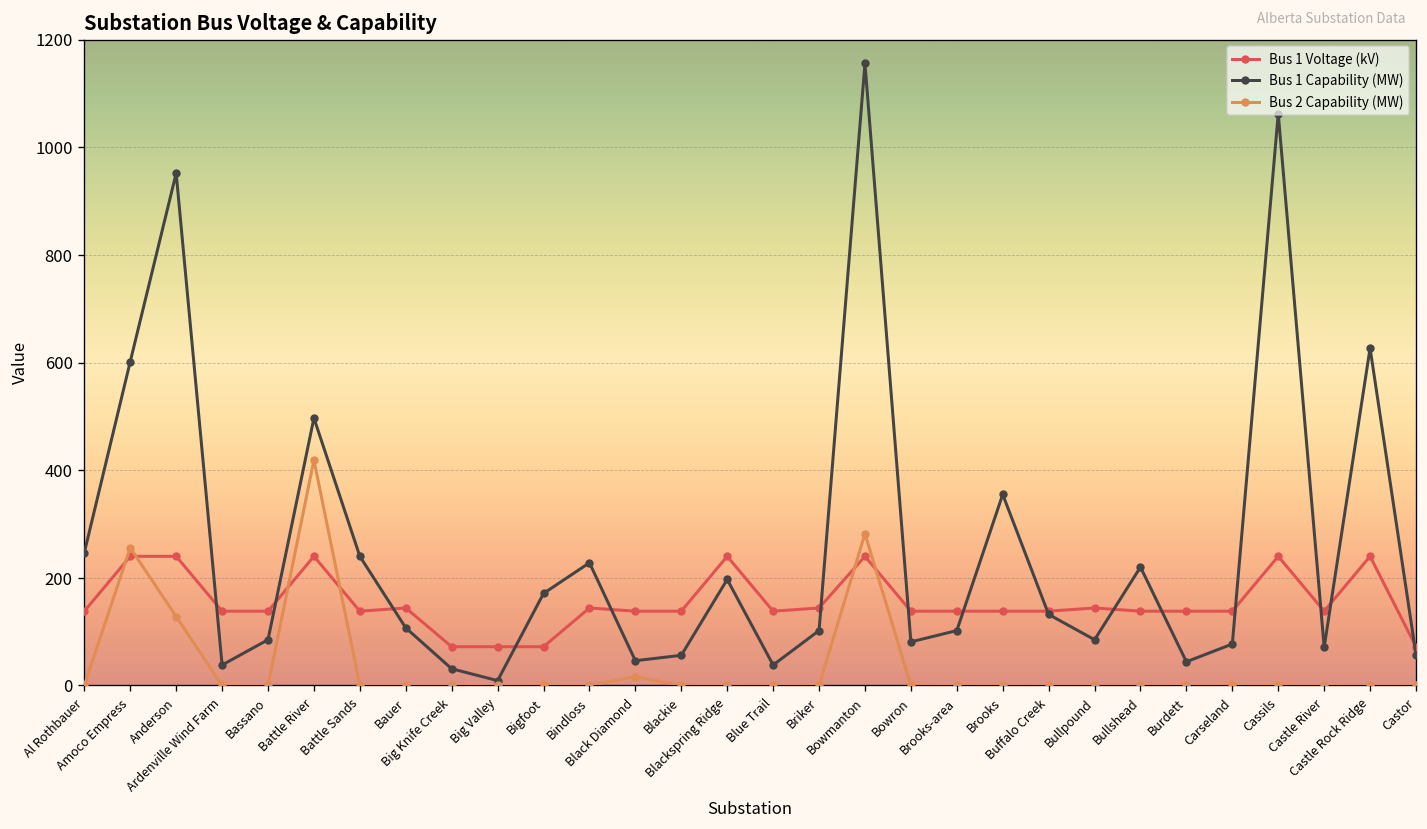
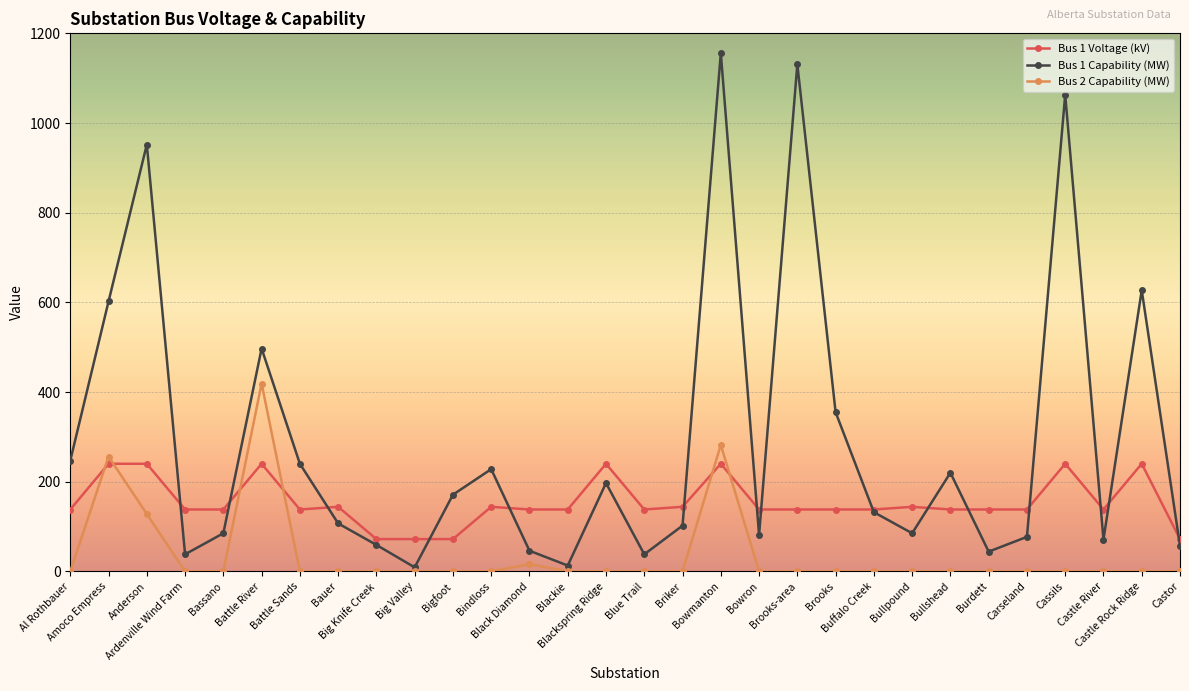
  {
    "Bus 1 Capability (MW)": {
      "Al Rothbauer": 250,
      "Amoco Empress": 600,
      "Anderson": 950,
      "Ardenville Wind Farm": 40,
      "Bassano": 90,
      "Battle River": 500,
      "Battle Sands": 240,
      "Bauer": 110,
-     "Big Knife Creek": 30,
+     "Big Knife Creek": 60,
      "Big Valley": 10,
      "Bigfoot": 170,
      "Bindloss": 230,
      "Black Diamond": 50,
-     "Blackie": 60,
+     "Blackie": 10,
      "Blackspring Ridge": 200,
      "Blue Trail": 40,
      "Briker": 100,
      "Bowmanton": 1160,
      "Bowron": 80,
-     "Brooks-area": 100,
+     "Brooks-area": 1130,
      "Brooks": 360,
      "Buffalo Creek": 130,
      "Bullpound": 90,
      "Bullshead": 220,
      "Burdett": 40,
      "Carseland": 80,
      "Cassils": 1060,
      "Castle River": 70,
      "Castle Rock Ridge": 630,
      "Castor": 60
    }
  }
